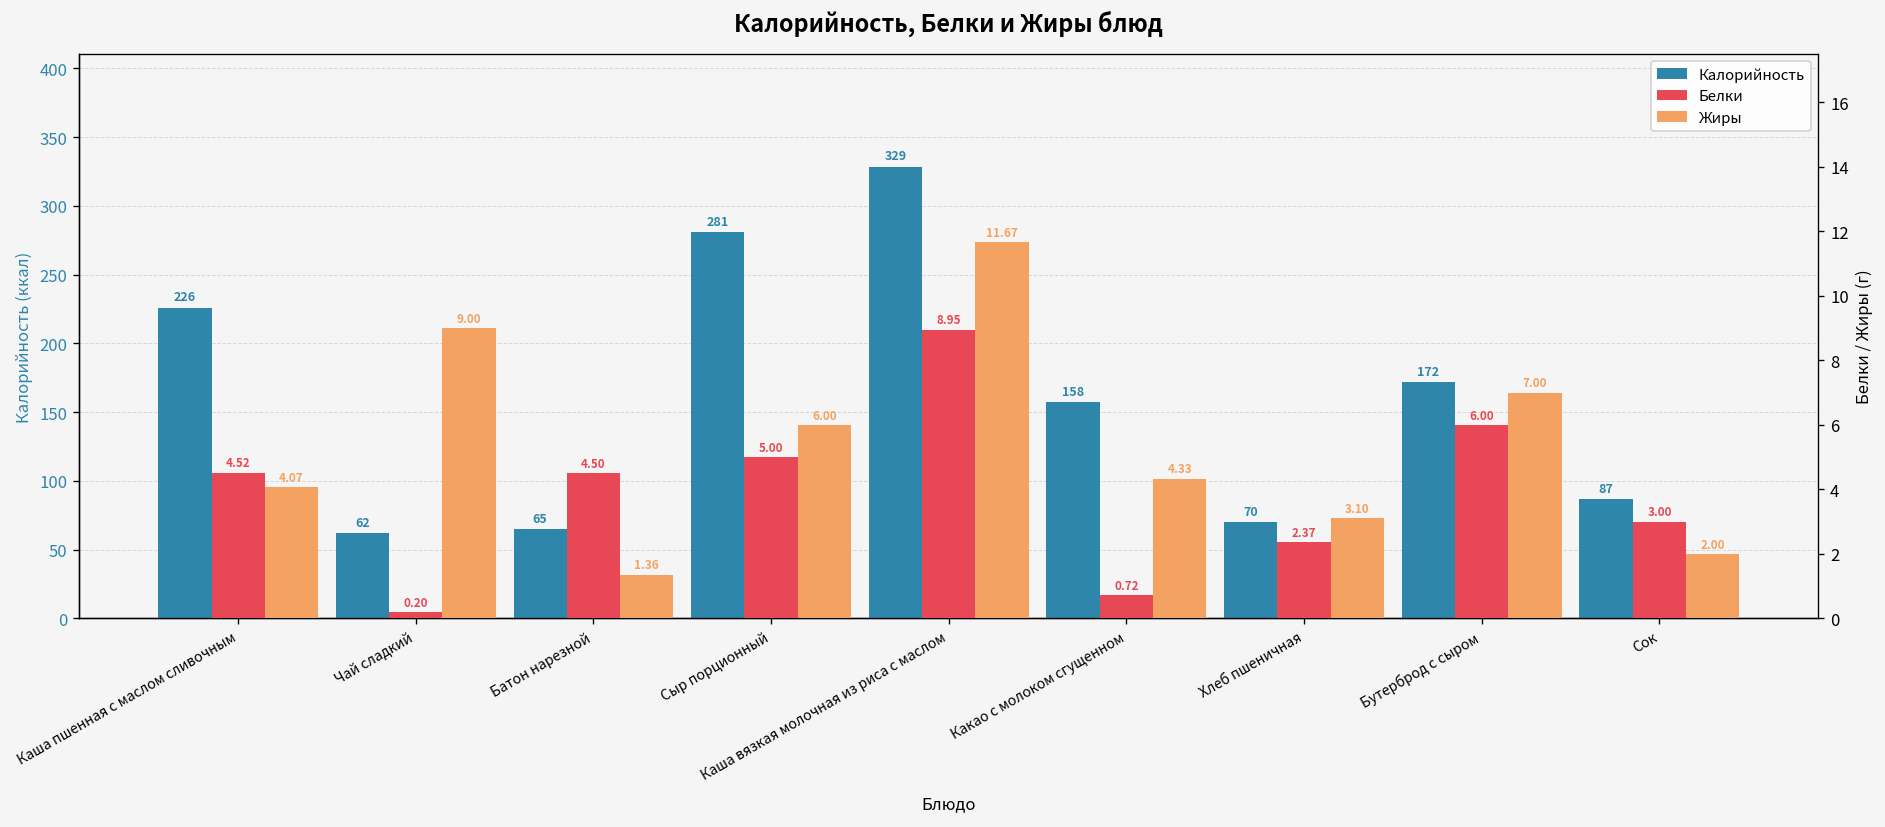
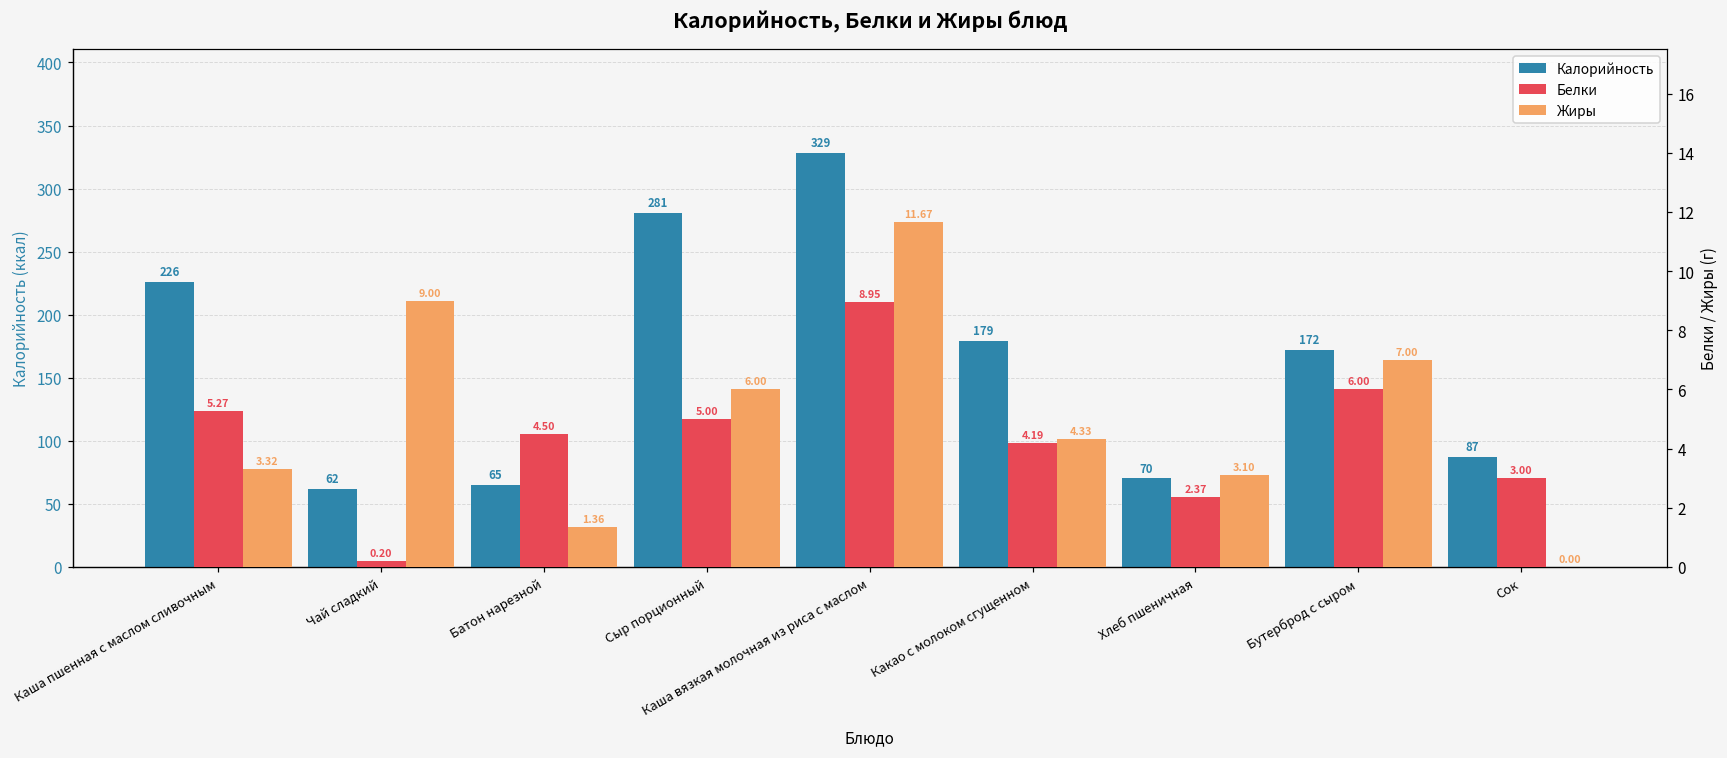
  {
    "Калорийность": {
      "Каша пшенная с маслом сливочным": 226,
      "Чай сладкий": 62,
      "Батон нарезной": 65,
      "Сыр порционный": 281,
      "Каша вязкая молочная из риса с маслом": 329,
-     "Какао с молоком сгущенном": 158,
+     "Какао с молоком сгущенном": 179,
      "Хлеб пшеничная": 70,
      "Бутерброд с сыром": 172,
      "Сок": 87
    },
    "Белки": {
-     "Каша пшенная с маслом сливочным": 4.52,
+     "Каша пшенная с маслом сливочным": 5.27,
      "Чай сладкий": 0.20,
      "Батон нарезной": 4.50,
      "Сыр порционный": 5.00,
      "Каша вязкая молочная из риса с маслом": 8.95,
-     "Какао с молоком сгущенном": 0.72,
+     "Какао с молоком сгущенном": 4.19,
      "Хлеб пшеничная": 2.37,
      "Бутерброд с сыром": 6.00,
      "Сок": 3.00
    },
    "Жиры": {
-     "Каша пшенная с маслом сливочным": 4.07,
+     "Каша пшенная с маслом сливочным": 3.32,
      "Чай сладкий": 9.00,
      "Батон нарезной": 1.36,
      "Сыр порционный": 6.00,
      "Каша вязкая молочная из риса с маслом": 11.67,
      "Какао с молоком сгущенном": 4.33,
      "Хлеб пшеничная": 3.10,
      "Бутерброд с сыром": 7.00,
-     "Сок": 2.00
+     "Сок": 0.00
    }
  }
